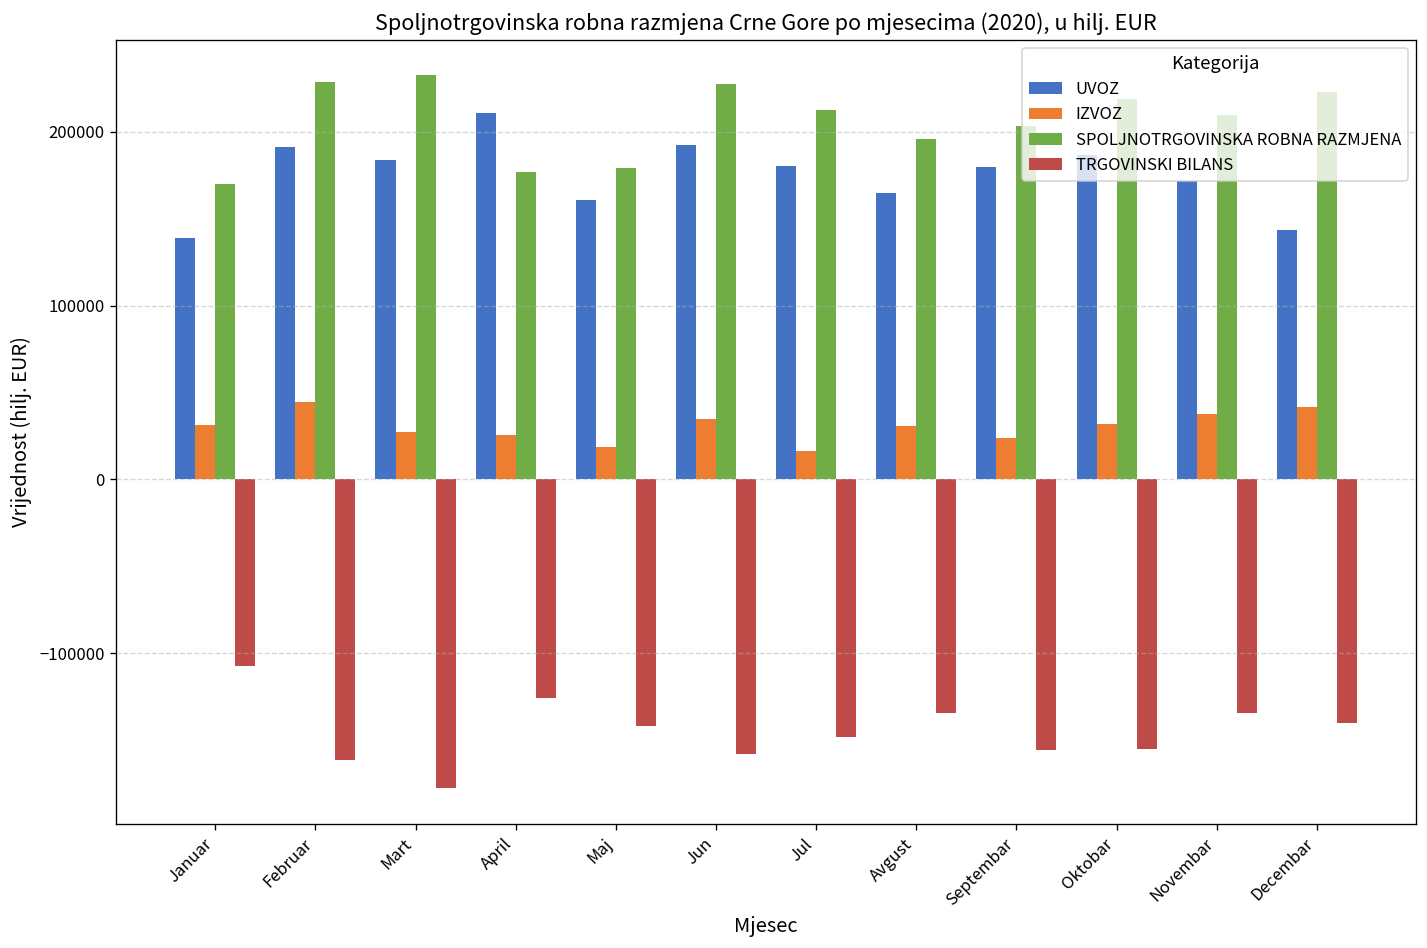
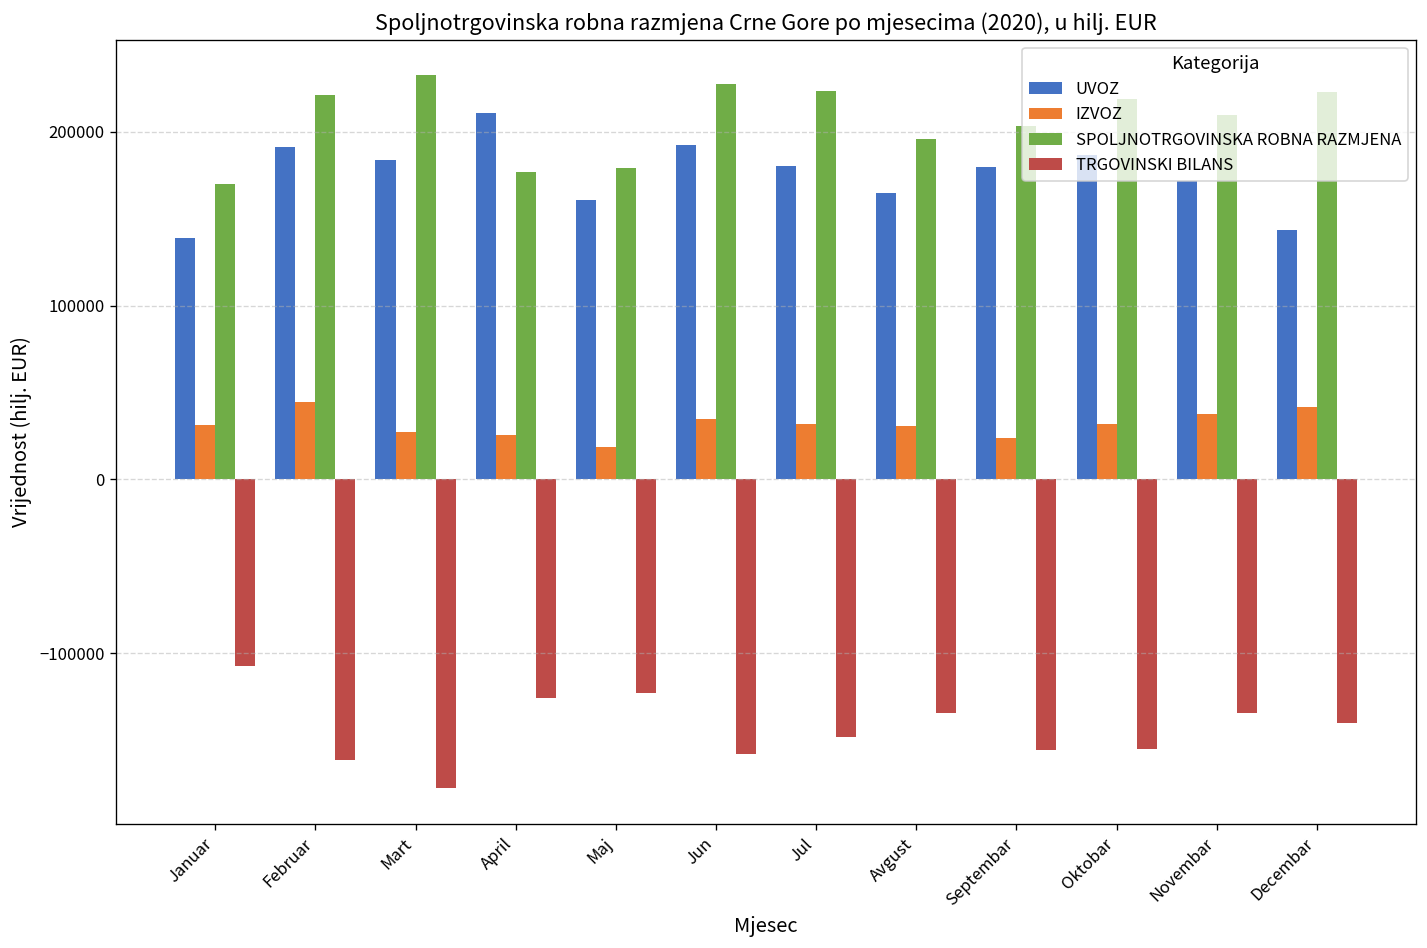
  {
    "UVOZ": {
      "Januar": 139000,
      "Februar": 191000,
      "Mart": 184000,
      "April": 211000,
      "Maj": 161000,
      "Jun": 193000,
      "Jul": 181000,
      "Avgust": 165000,
      "Septembar": 180000,
      "Decembar": 143000
    },
    "IZVOZ": {
      "Januar": 31000,
      "Februar": 44000,
      "Mart": 27000,
      "April": 26000,
      "Maj": 19000,
      "Jun": 35000,
-     "Jul": 16000,
+     "Jul": 32000,
      "Avgust": 31000,
      "Septembar": 24000,
      "Oktobar": 32000,
      "Novembar": 38000,
      "Decembar": 42000
    },
    "SPOLJNOTRGOVINSKA ROBNA RAZMJENA": {
      "Januar": 170000,
-     "Februar": 228000,
+     "Februar": 221000,
      "Mart": 233000,
      "April": 177000,
      "Maj": 179000,
      "Jun": 227000,
-     "Jul": 213000,
+     "Jul": 224000,
      "Avgust": 196000
    },
    "TRGOVINSKI BILANS": {
      "Januar": -108000,
      "Februar": -161000,
      "Mart": -178000,
      "April": -126000,
-     "Maj": -142000,
+     "Maj": -123000,
      "Jun": -158000,
      "Jul": -148000,
      "Avgust": -134000,
      "Septembar": -156000,
      "Oktobar": -155000,
      "Novembar": -134000,
      "Decembar": -140000
    }
  }
